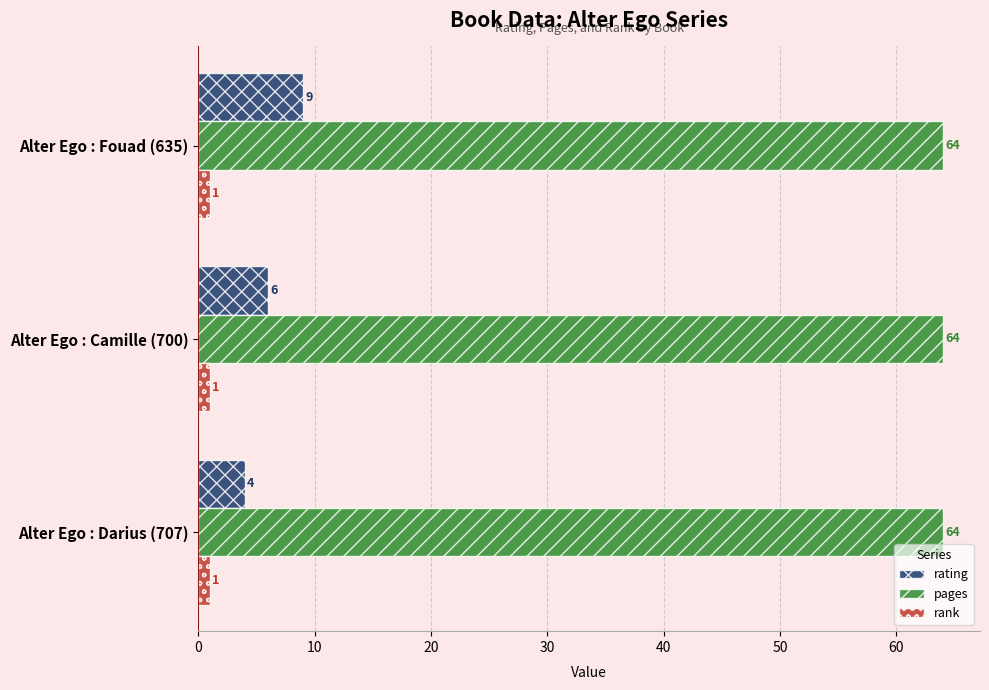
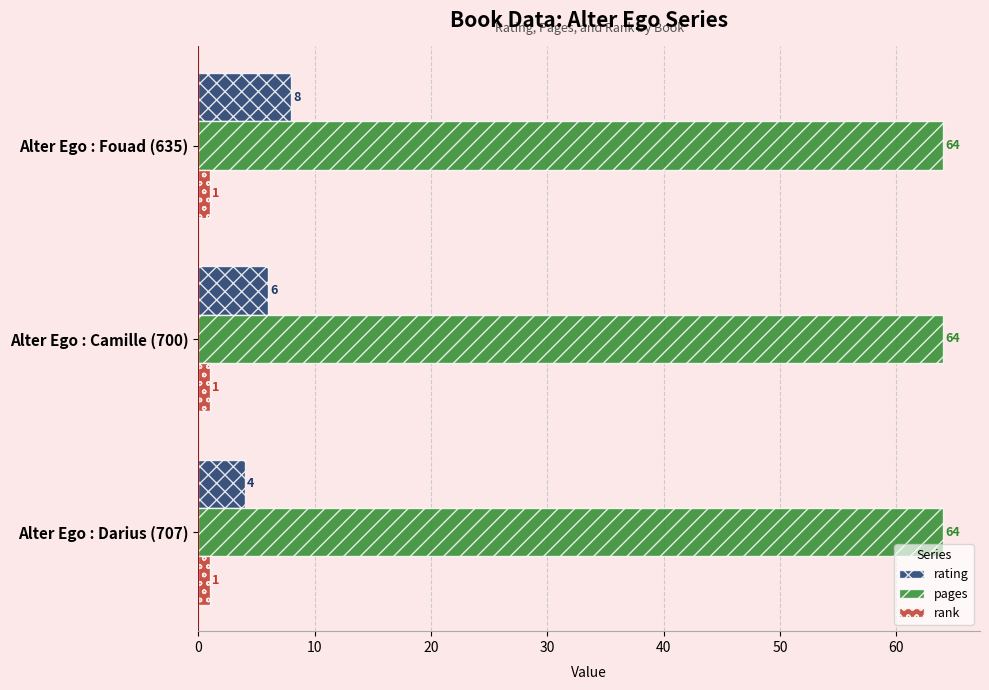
  {
    "rating": {
-     "Alter Ego : Fouad (635)": 9,
+     "Alter Ego : Fouad (635)": 8,
      "Alter Ego : Camille (700)": 6,
      "Alter Ego : Darius (707)": 4
    },
    "pages": {
      "Alter Ego : Fouad (635)": 64,
      "Alter Ego : Camille (700)": 64,
      "Alter Ego : Darius (707)": 64
    },
    "rank": {
      "Alter Ego : Fouad (635)": 1,
      "Alter Ego : Camille (700)": 1,
      "Alter Ego : Darius (707)": 1
    }
  }
